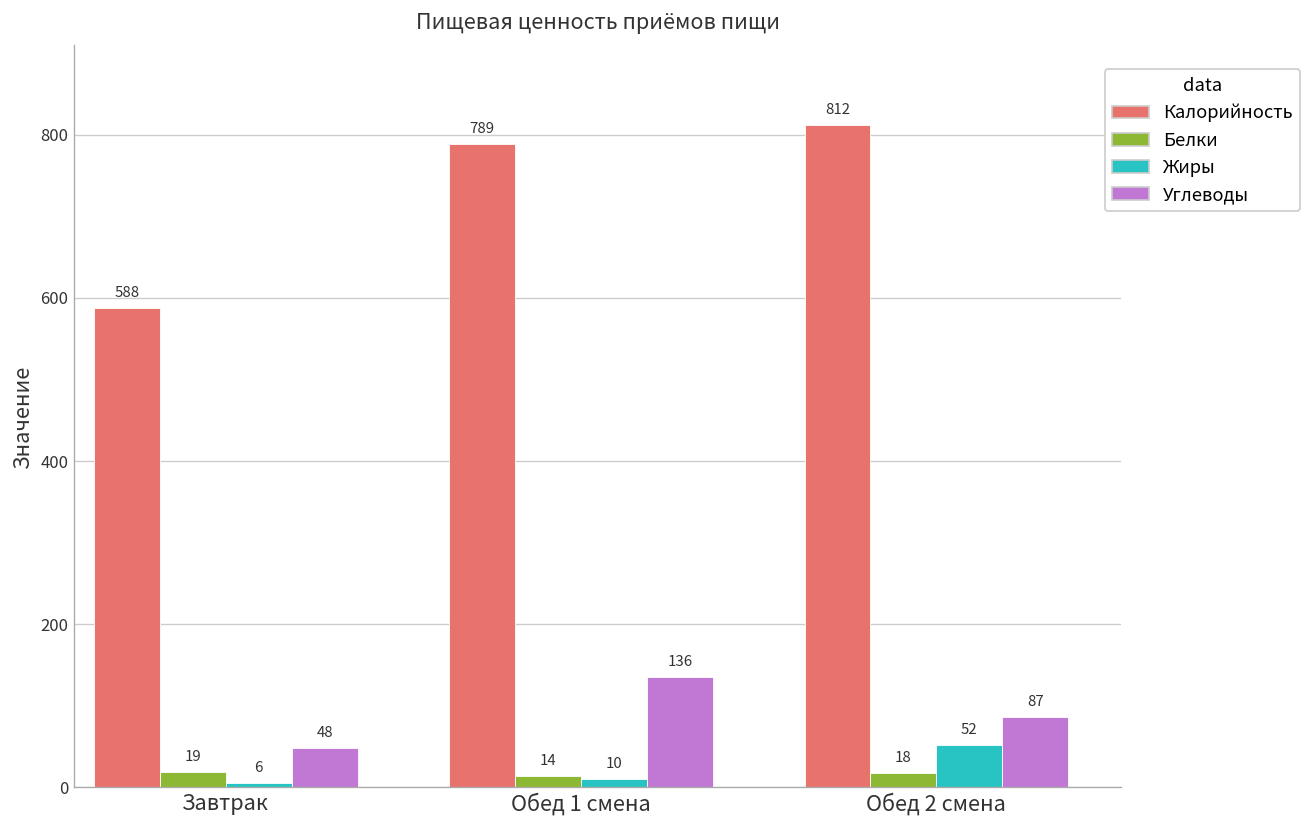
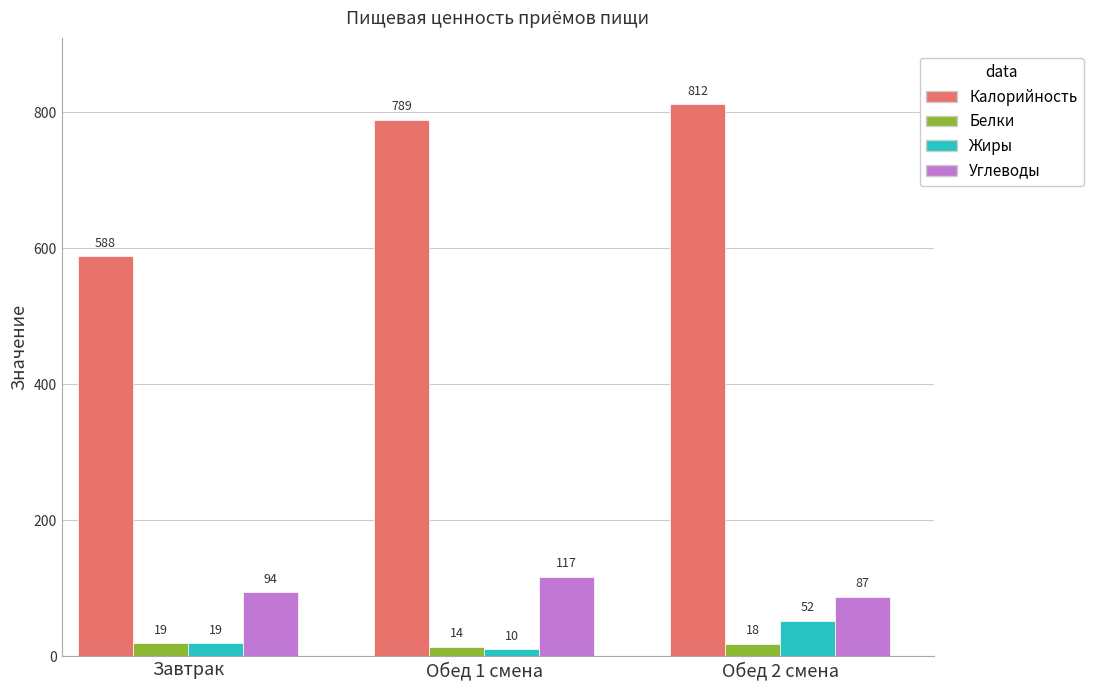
  {
    "Калорийность": {
      "Завтрак": 588,
      "Обед 1 смена": 789,
      "Обед 2 смена": 812
    },
    "Белки": {
      "Завтрак": 19,
      "Обед 1 смена": 14,
      "Обед 2 смена": 18
    },
    "Жиры": {
-     "Завтрак": 6,
+     "Завтрак": 19,
      "Обед 1 смена": 10,
      "Обед 2 смена": 52
    },
    "Углеводы": {
-     "Завтрак": 48,
-     "Обед 1 смена": 136,
+     "Завтрак": 94,
+     "Обед 1 смена": 117,
      "Обед 2 смена": 87
    }
  }
